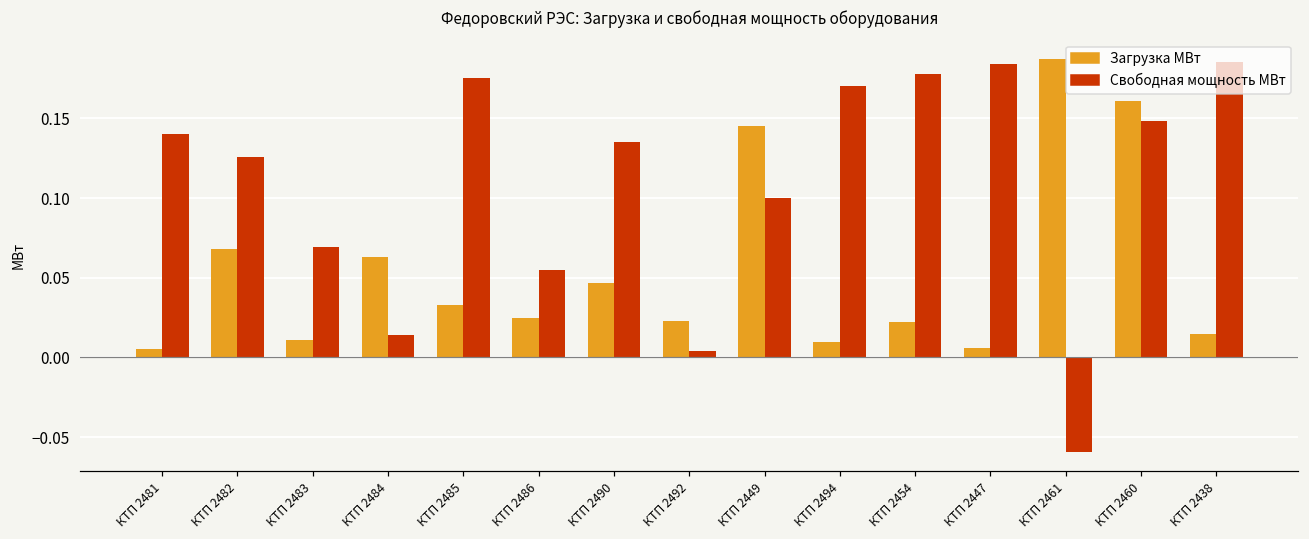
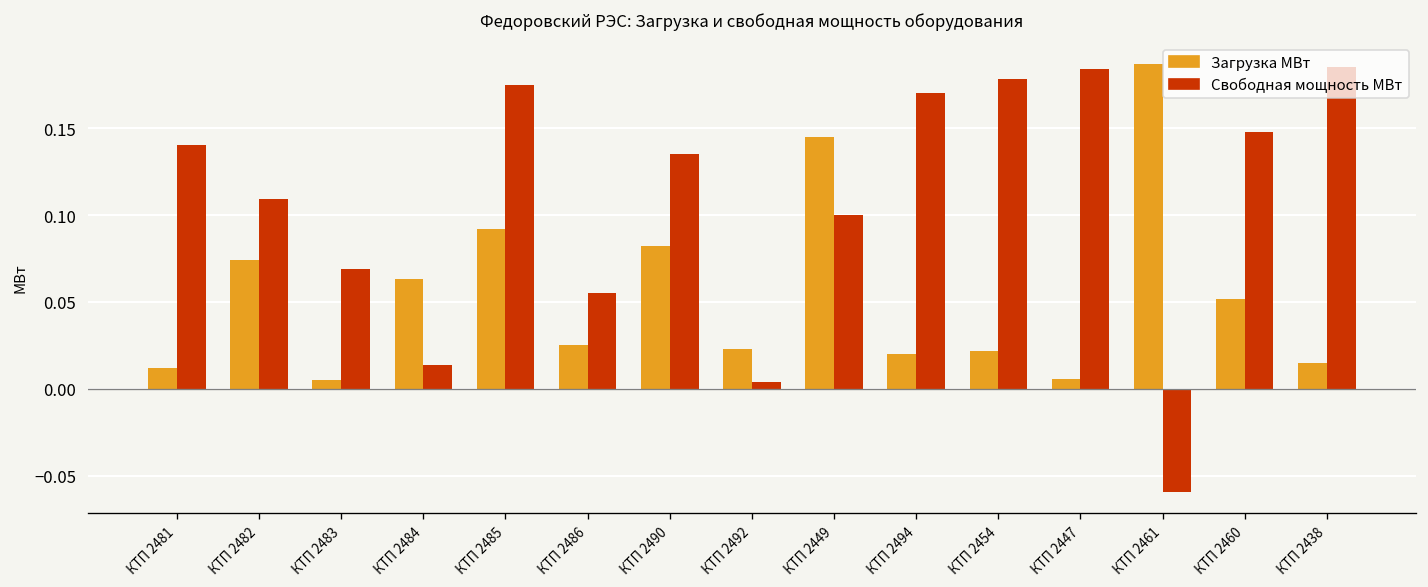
  {
    "Загрузка МВт": {
-     "КТП 2481": 0.005,
-     "КТП 2482": 0.068,
-     "КТП 2483": 0.011,
+     "КТП 2481": 0.012,
+     "КТП 2482": 0.074,
+     "КТП 2483": 0.005,
      "КТП 2484": 0.063,
-     "КТП 2485": 0.033,
+     "КТП 2485": 0.092,
      "КТП 2486": 0.025,
-     "КТП 2490": 0.047,
+     "КТП 2490": 0.082,
      "КТП 2492": 0.023,
      "КТП 2449": 0.145,
-     "КТП 2494": 0.01,
+     "КТП 2494": 0.02,
      "КТП 2454": 0.022,
      "КТП 2447": 0.006,
      "КТП 2461": 0.187,
-     "КТП 2460": 0.161,
+     "КТП 2460": 0.052,
      "КТП 2438": 0.015
    },
    "Свободная мощность МВт": {
      "КТП 2481": 0.140,
-     "КТП 2482": 0.126,
+     "КТП 2482": 0.109,
      "КТП 2483": 0.069,
      "КТП 2484": 0.014,
      "КТП 2485": 0.175,
      "КТП 2486": 0.055,
      "КТП 2490": 0.135,
      "КТП 2492": 0.004,
      "КТП 2449": 0.100,
      "КТП 2494": 0.170,
      "КТП 2454": 0.178,
      "КТП 2447": 0.184,
      "КТП 2461": -0.059,
      "КТП 2460": 0.148
    }
  }
